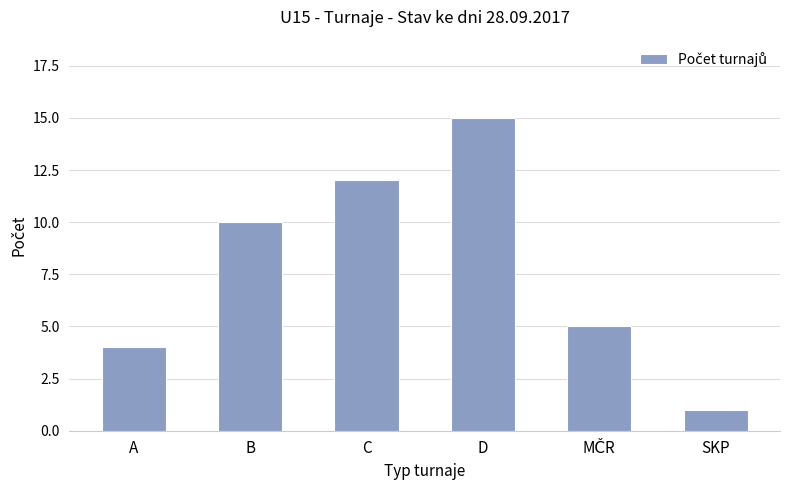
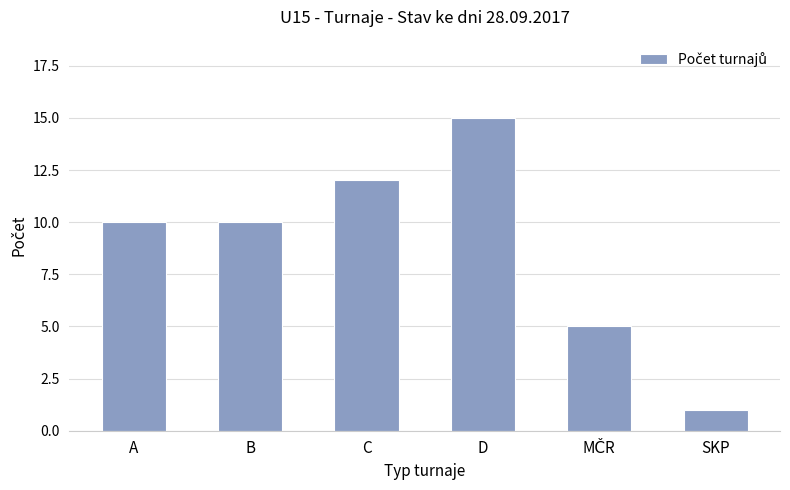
  {
-   "A": 4,
+   "A": 10,
    "B": 10,
    "C": 12,
    "D": 15,
    "MČR": 5,
    "SKP": 1
  }
